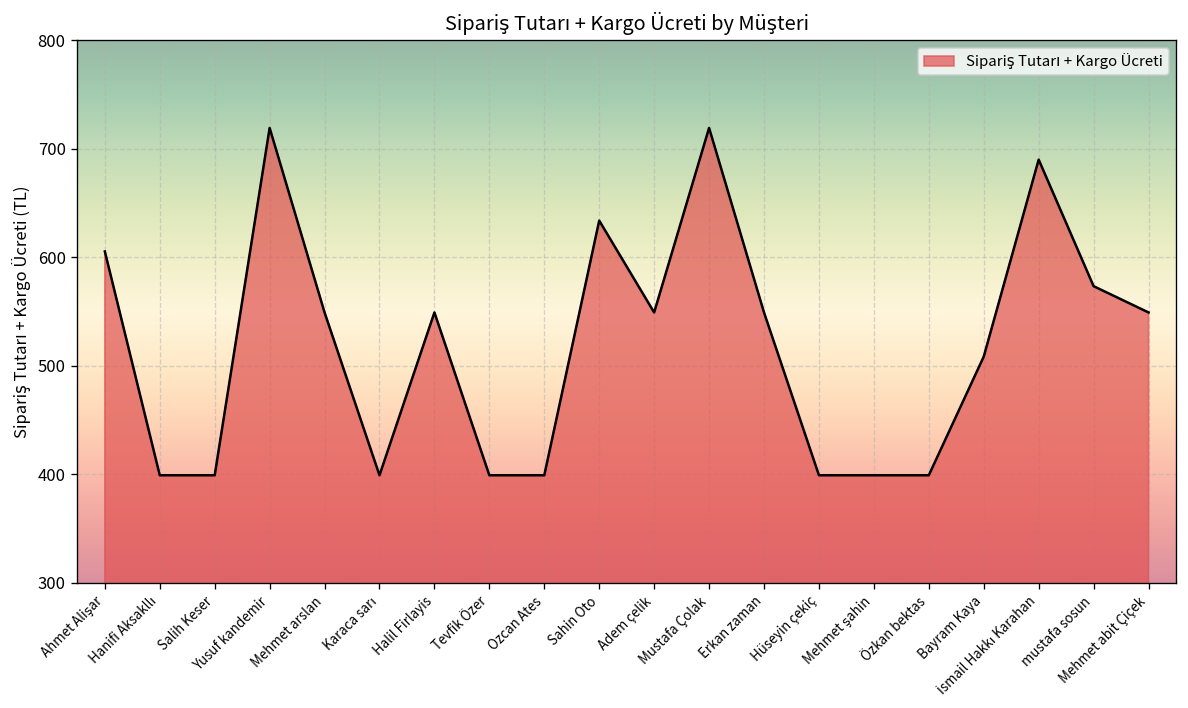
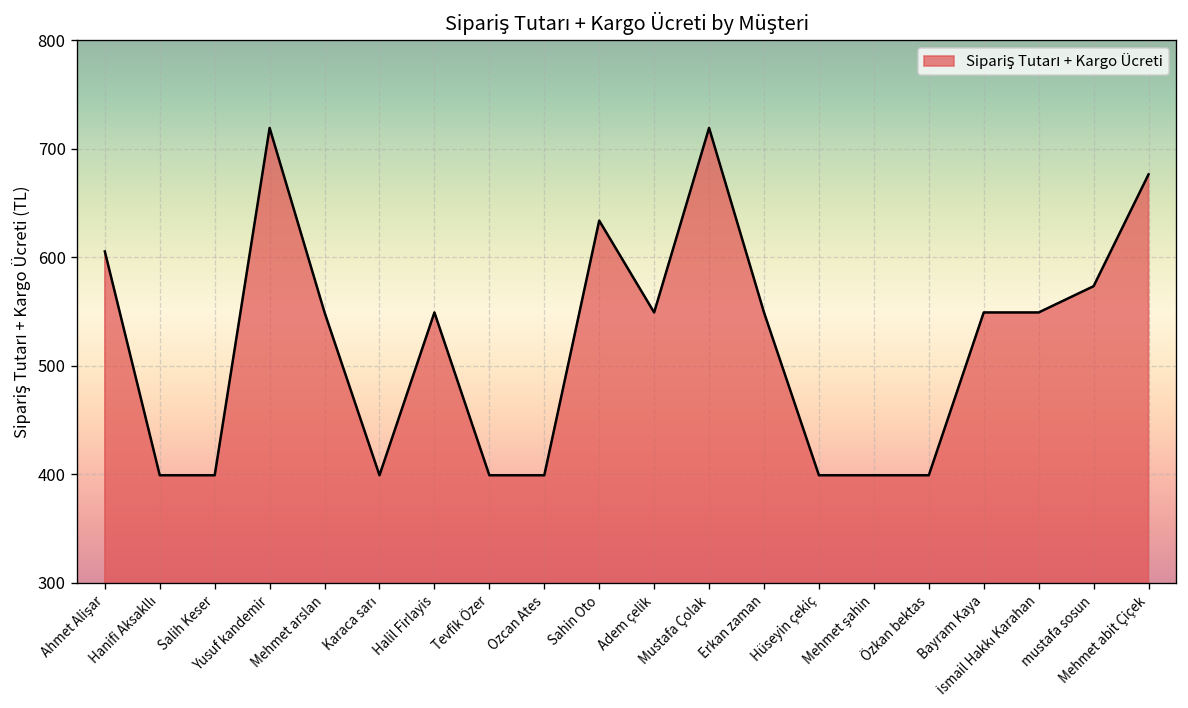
  {
    "Ahmet Alişar": 610,
    "Hanifi Aksakllı": 400,
    "Salih Keser": 400,
    "Yusuf kandemir": 720,
    "Mehmet arslan": 550,
    "Karaca sarı": 400,
    "Halil Firlayis": 550,
    "Tevfik Özer": 400,
    "Ozcan Ates": 400,
    "Sahin Oto": 630,
    "Adem çelik": 550,
    "Mustafa Çolak": 720,
    "Erkan zaman": 550,
    "Hüseyin çekiç": 400,
    "Mehmet şahin": 400,
    "Özkan bektas": 400,
-   "Bayram Kaya": 510,
-   "İsmail Hakkı Karahan": 690,
+   "Bayram Kaya": 550,
+   "İsmail Hakkı Karahan": 550,
    "mustafa sosun": 570,
-   "Mehmet abit Çiçek": 550
+   "Mehmet abit Çiçek": 680
  }
